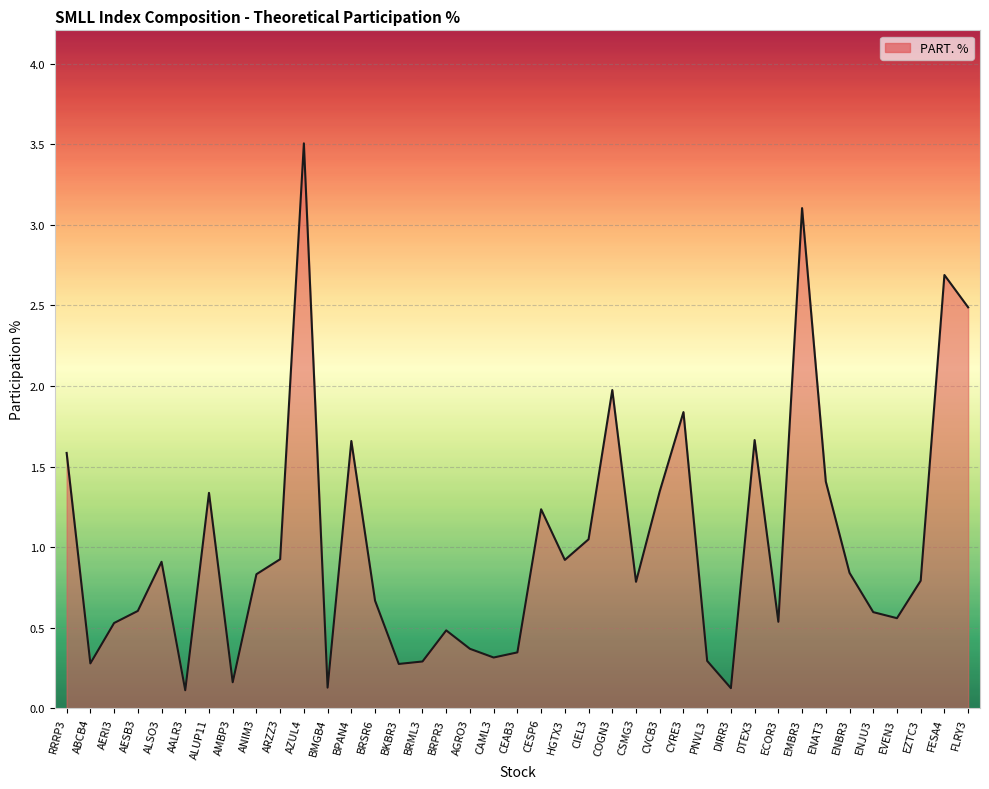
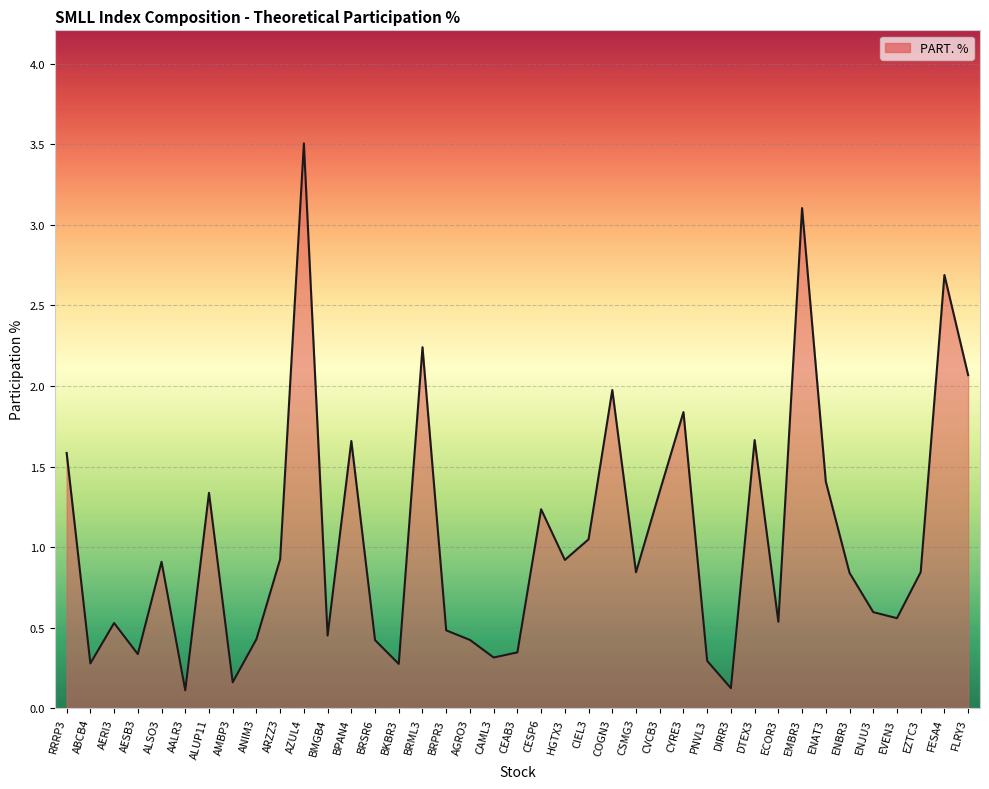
  {
    "RRRP3": 1.58,
    "ABCB4": 0.28,
    "AERI3": 0.53,
-   "AESB3": 0.60,
+   "AESB3": 0.34,
    "ALSO3": 0.91,
    "AALR3": 0.11,
    "ALUP11": 1.34,
    "AMBP3": 0.16,
-   "ANIM3": 0.83,
+   "ANIM3": 0.43,
    "ARZZ3": 0.93,
    "AZUL4": 3.51,
-   "BMGB4": 0.13,
+   "BMGB4": 0.45,
    "BPAN4": 1.66,
-   "BRSR6": 0.67,
+   "BRSR6": 0.42,
    "BKBR3": 0.28,
-   "BRML3": 0.29,
+   "BRML3": 2.24,
    "BRPR3": 0.48,
-   "AGRO3": 0.37,
+   "AGRO3": 0.42,
    "CAML3": 0.32,
    "CEAB3": 0.35,
    "CESP6": 1.24,
    "HGTX3": 0.92,
    "CIEL3": 1.05,
    "COGN3": 1.97,
-   "CSMG3": 0.79,
+   "CSMG3": 0.84,
    "CVCB3": 1.35,
    "CYRE3": 1.84,
    "PNVL3": 0.29,
    "DIRR3": 0.13,
    "DTEX3": 1.66,
    "ECOR3": 0.54,
    "EMBR3": 3.10,
    "ENAT3": 1.41,
    "ENBR3": 0.84,
    "ENJU3": 0.60,
    "EVEN3": 0.56,
-   "EZTC3": 0.79,
+   "EZTC3": 0.85,
    "FESA4": 2.69,
-   "FLRY3": 2.49
+   "FLRY3": 2.07
  }
